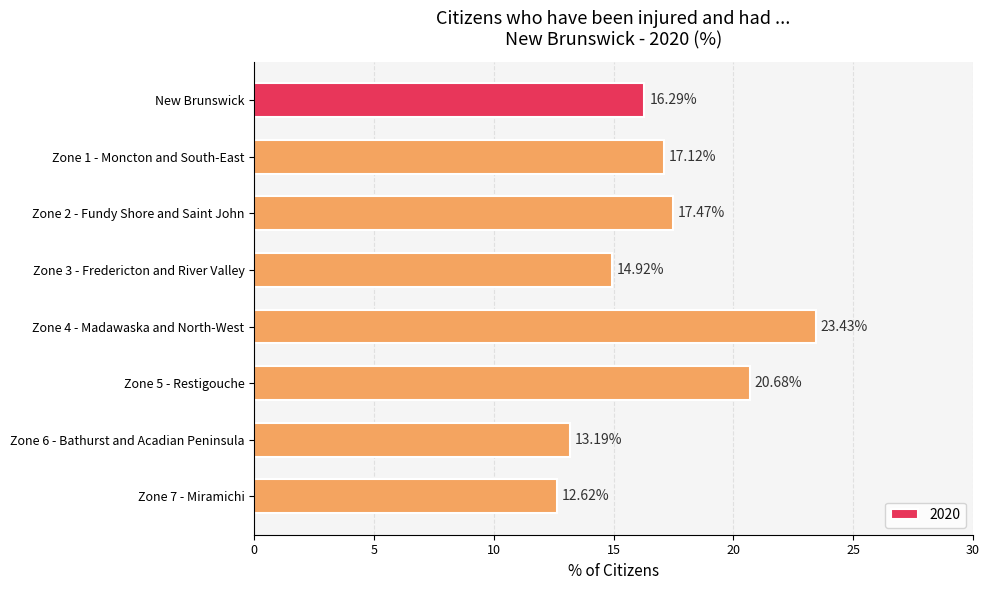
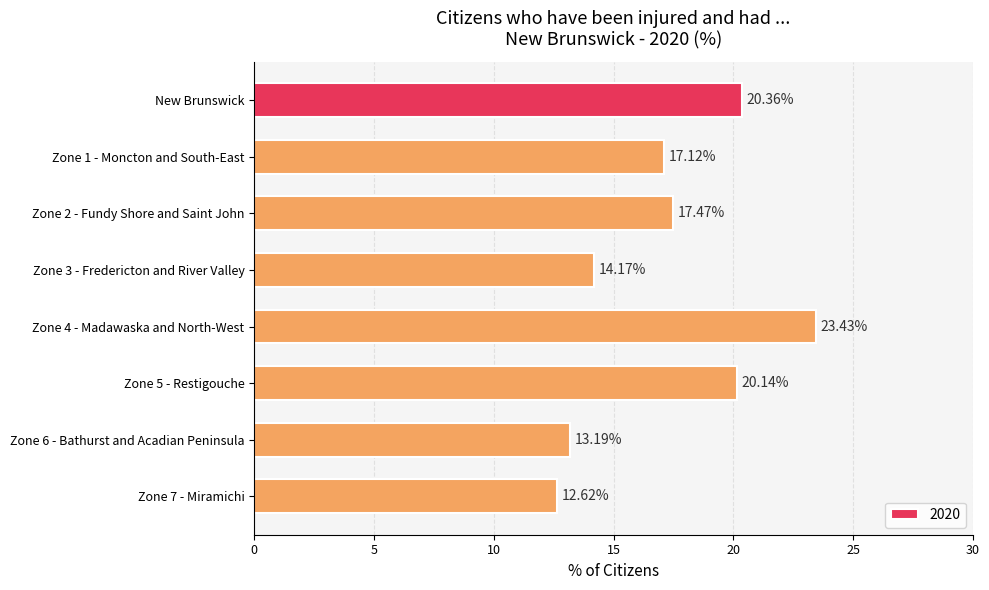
  {
-   "New Brunswick": "16.29%",
+   "New Brunswick": "20.36%",
    "Zone 1 - Moncton and South-East": "17.12%",
    "Zone 2 - Fundy Shore and Saint John": "17.47%",
-   "Zone 3 - Fredericton and River Valley": "14.92%",
+   "Zone 3 - Fredericton and River Valley": "14.17%",
    "Zone 4 - Madawaska and North-West": "23.43%",
-   "Zone 5 - Restigouche": "20.68%",
+   "Zone 5 - Restigouche": "20.14%",
    "Zone 6 - Bathurst and Acadian Peninsula": "13.19%",
    "Zone 7 - Miramichi": "12.62%"
  }
